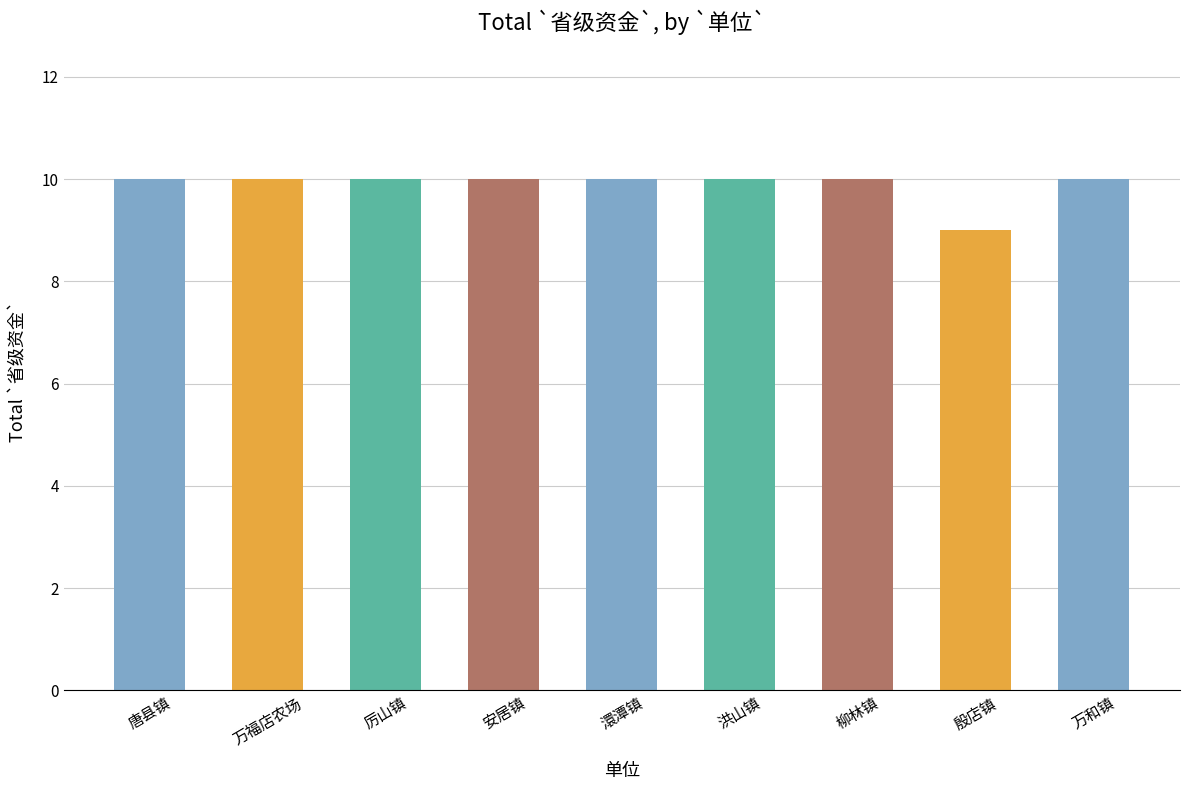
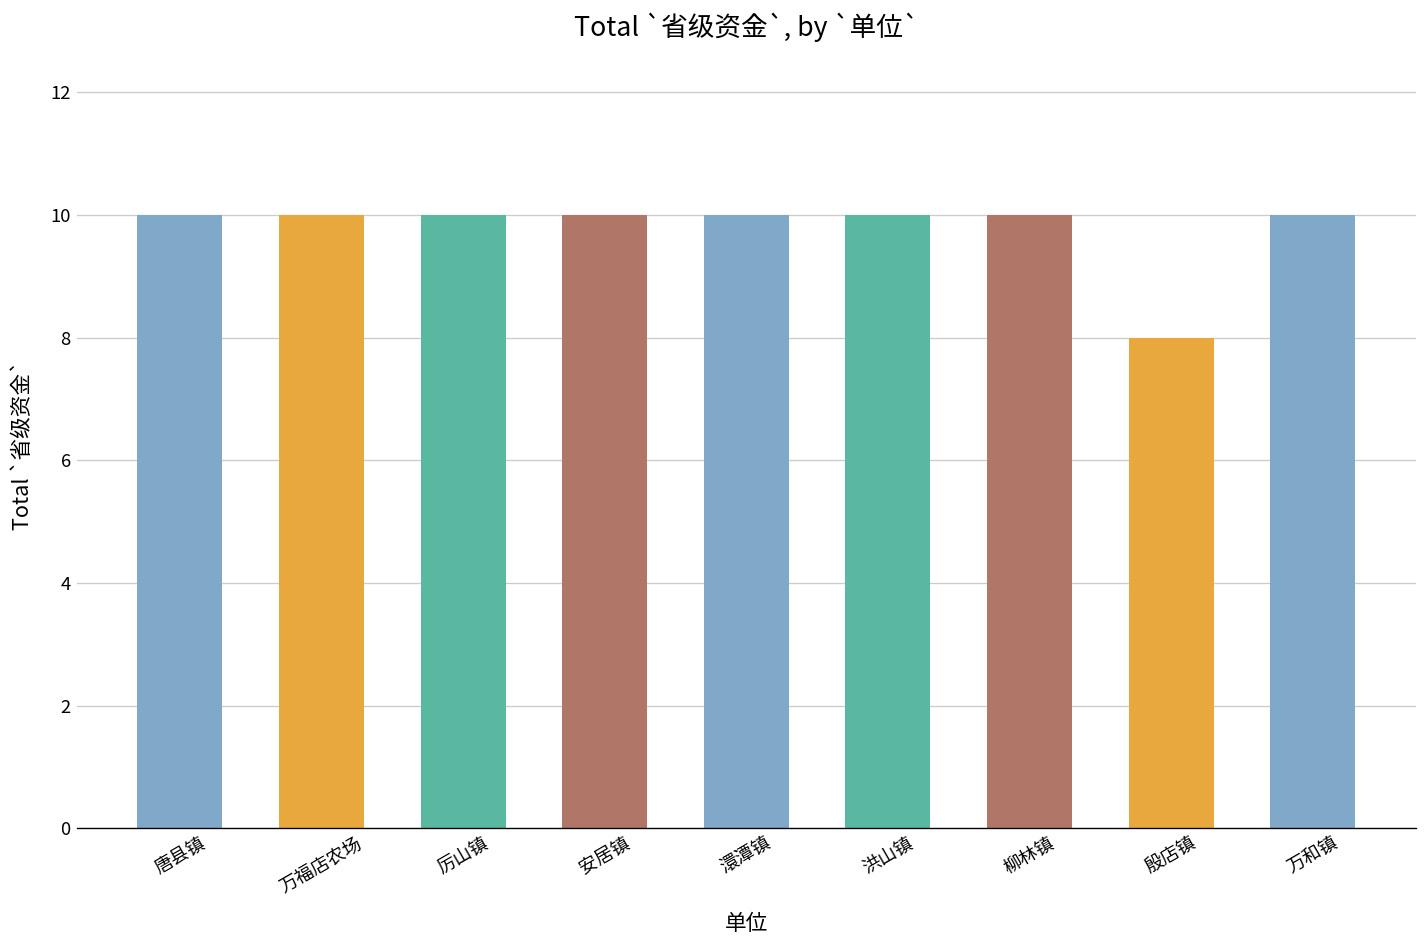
  {
    "唐县镇": 10,
    "万福店农场": 10,
    "厉山镇": 10,
    "安居镇": 10,
    "澴潭镇": 10,
    "洪山镇": 10,
    "柳林镇": 10,
-   "殷店镇": 9,
+   "殷店镇": 8,
    "万和镇": 10
  }
